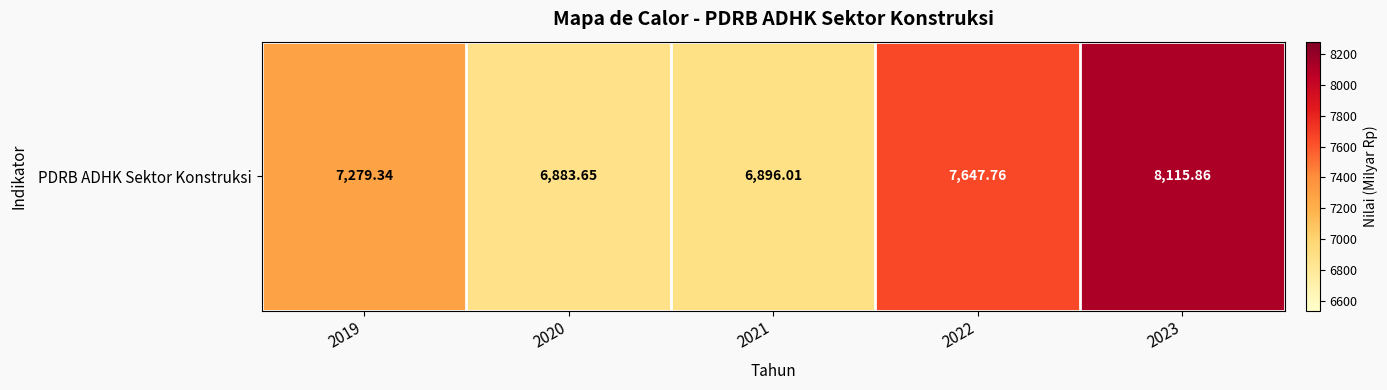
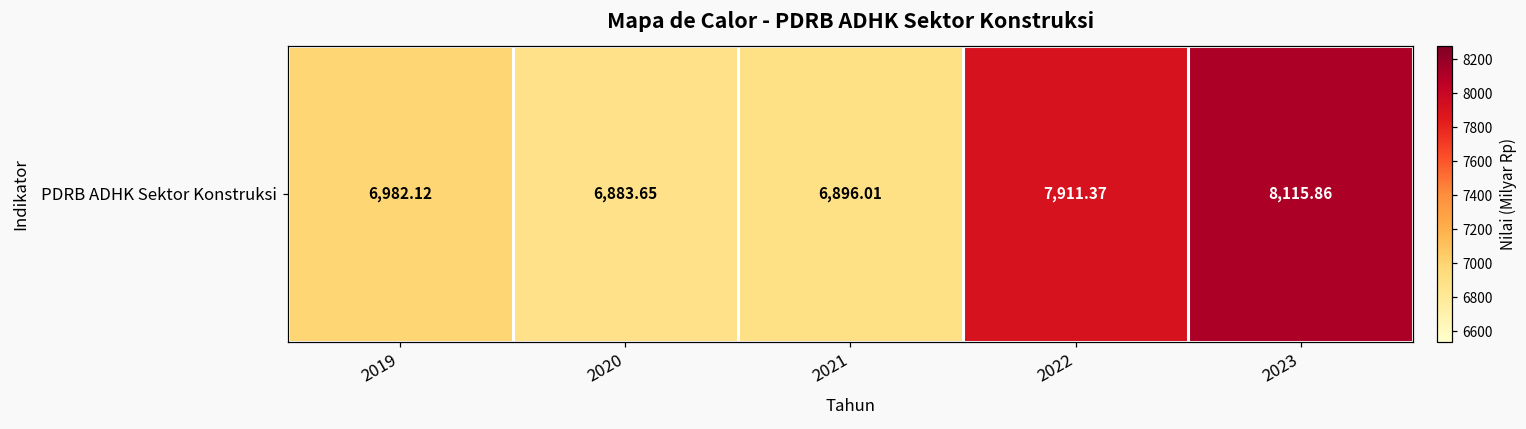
  {
    "PDRB ADHK Sektor Konstruksi": {
-     "2019": "7,279.34",
+     "2019": "6,982.12",
      "2020": "6,883.65",
      "2021": "6,896.01",
-     "2022": "7,647.76",
+     "2022": "7,911.37",
      "2023": "8,115.86"
    }
  }
